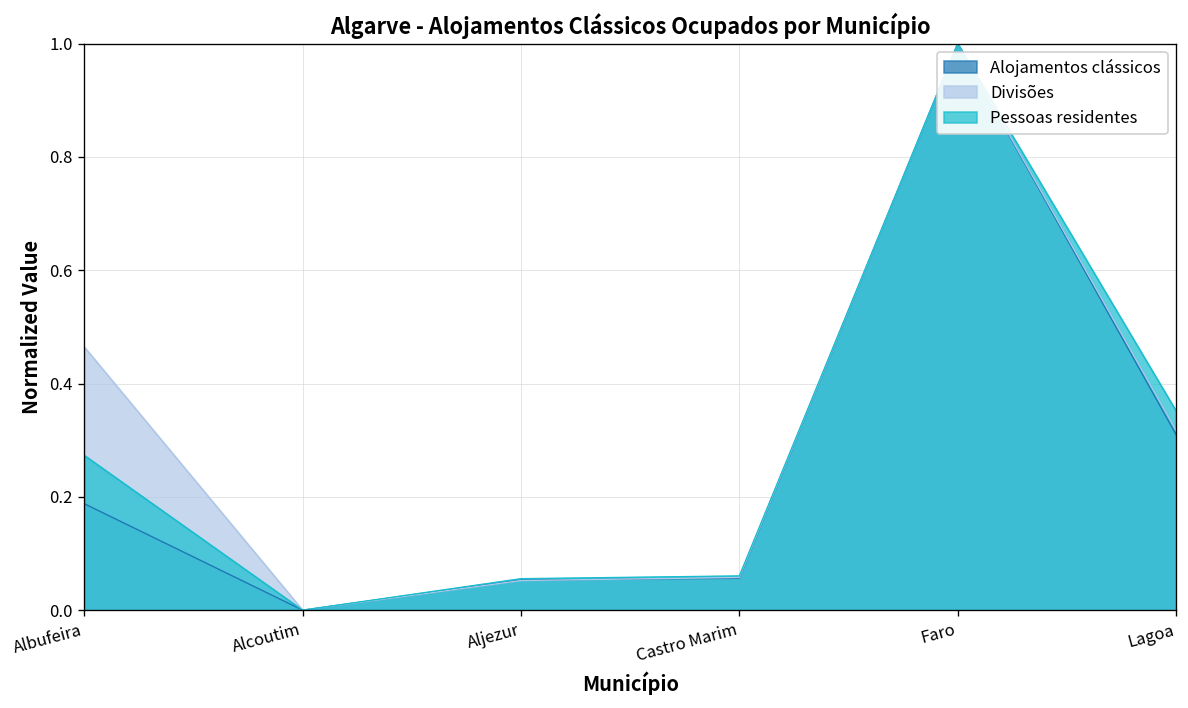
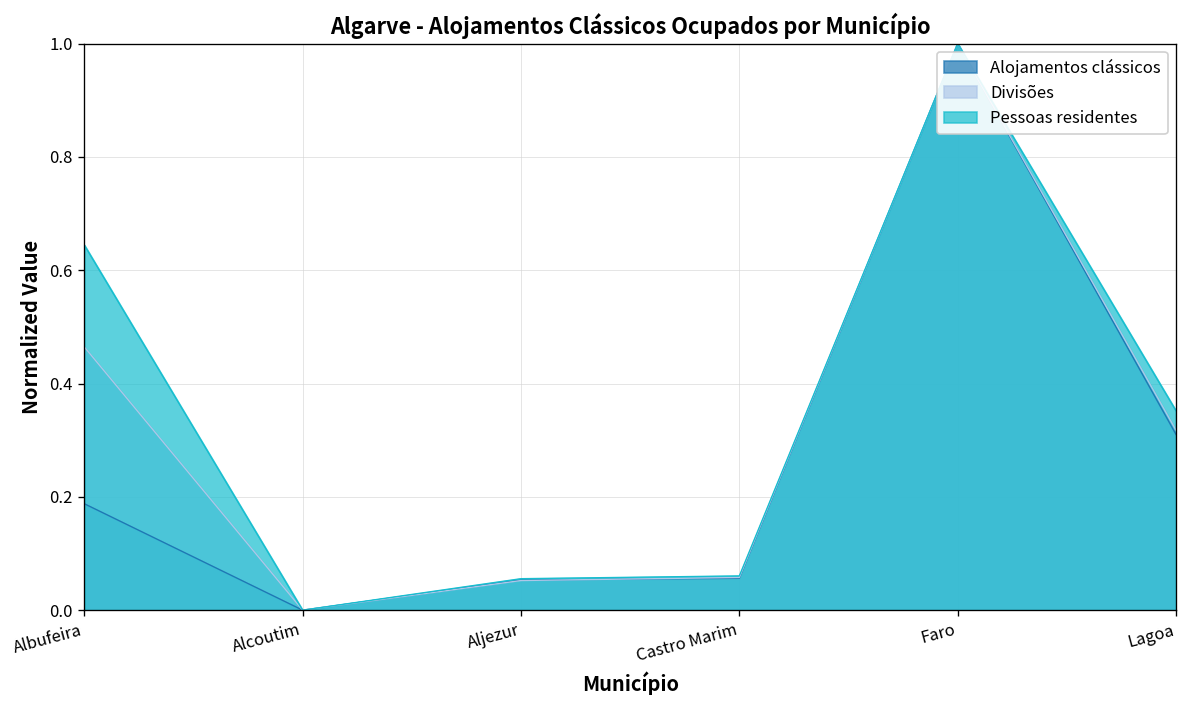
  {
    "Alojamentos clássicos": {
      "Albufeira": 0.19,
      "Lagoa": 0.31
    },
    "Divisões": {
      "Albufeira": 0.46,
      "Lagoa": 0.32
    },
    "Pessoas residentes": {
-     "Albufeira": 0.27,
+     "Albufeira": 0.64,
      "Lagoa": 0.35
    }
  }
